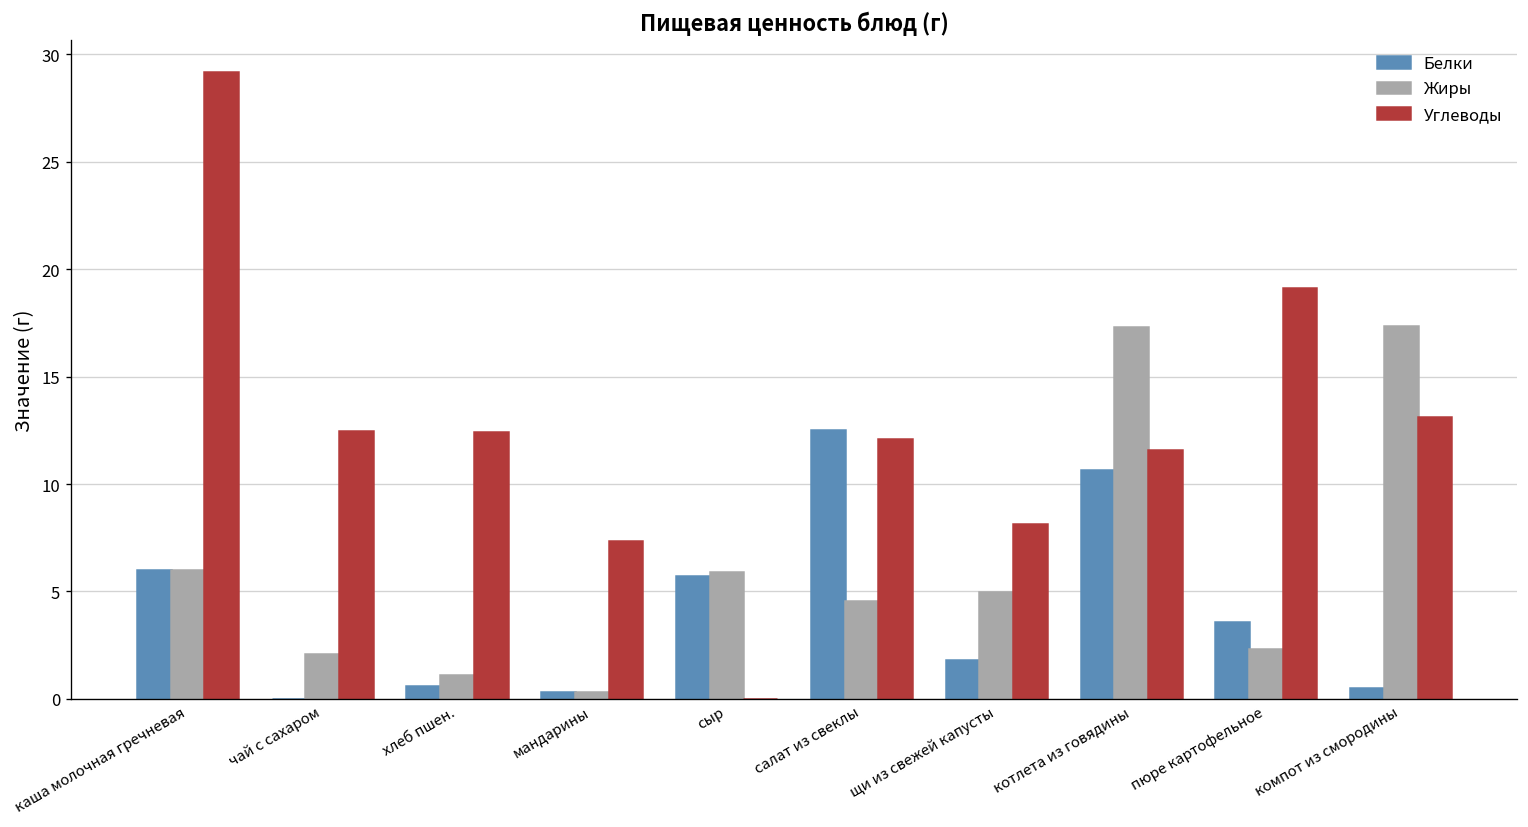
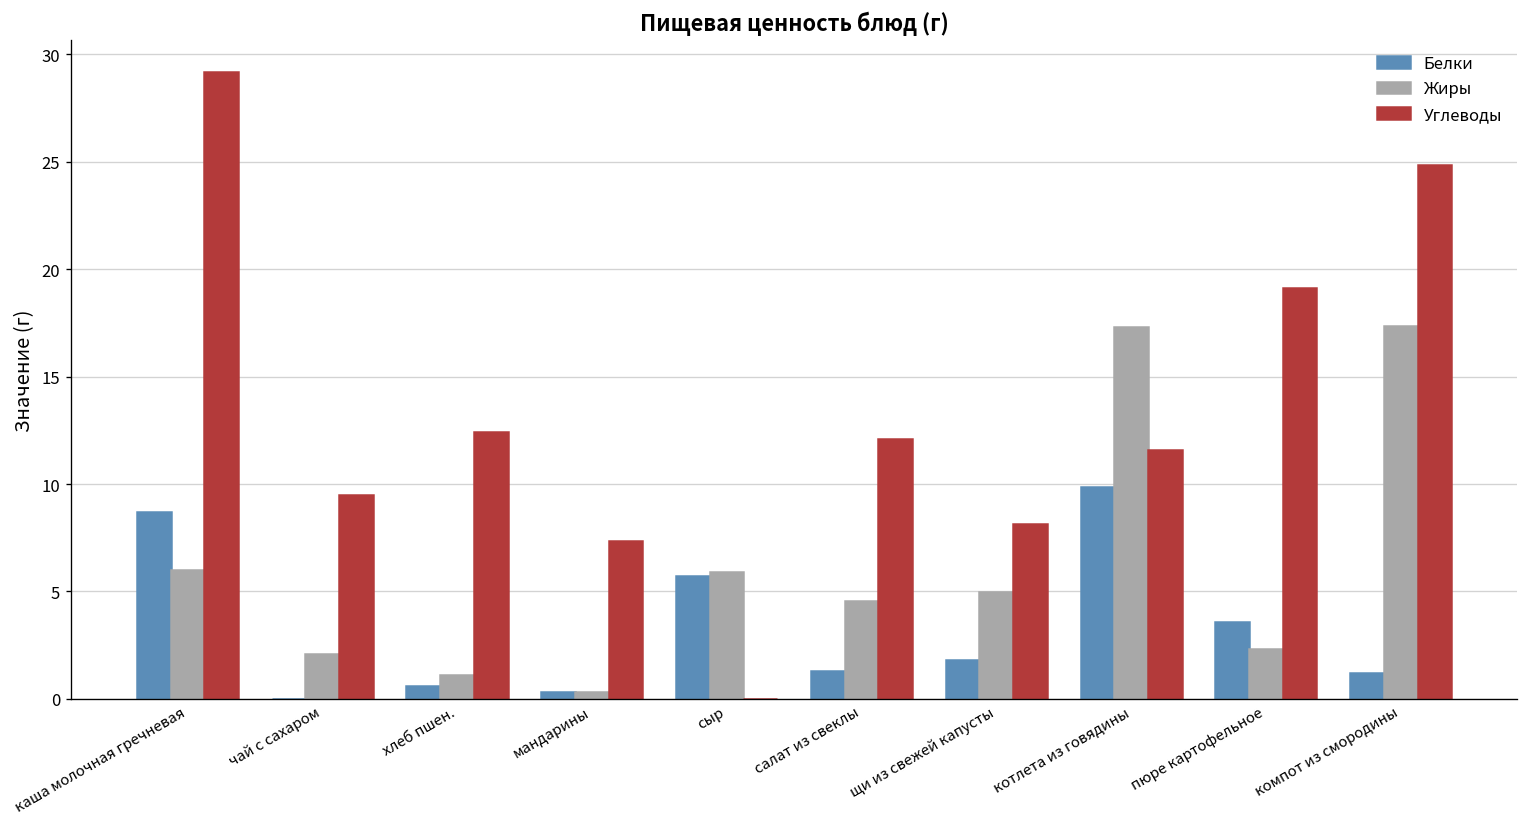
  {
    "Белки": {
-     "каша молочная гречневая": 6.0,
+     "каша молочная гречневая": 8.7,
      "чай с сахаром": 0.0,
      "хлеб пшен.": 0.6,
      "мандарины": 0.3,
      "сыр": 5.7,
-     "салат из свеклы": 12.5,
+     "салат из свеклы": 1.3,
      "щи из свежей капусты": 1.8,
-     "котлета из говядины": 10.6,
+     "котлета из говядины": 9.9,
      "пюре картофельное": 3.6,
-     "компот из смородины": 0.5
+     "компот из смородины": 1.2
    },
    "Жиры": {
      "каша молочная гречневая": 6.0,
      "чай с сахаром": 2.1,
      "хлеб пшен.": 1.1,
      "мандарины": 0.3,
      "сыр": 5.9,
      "салат из свеклы": 4.6,
      "щи из свежей капусты": 5.0,
      "котлета из говядины": 17.3,
      "пюре картофельное": 2.3,
      "компот из смородины": 17.4
    },
    "Углеводы": {
      "каша молочная гречневая": 29.2,
-     "чай с сахаром": 12.5,
+     "чай с сахаром": 9.5,
      "хлеб пшен.": 12.4,
      "мандарины": 7.4,
      "сыр": 0.0,
      "салат из свеклы": 12.1,
      "щи из свежей капусты": 8.1,
      "котлета из говядины": 11.6,
      "пюре картофельное": 19.1,
-     "компот из смородины": 13.1
+     "компот из смородины": 24.8
    }
  }
